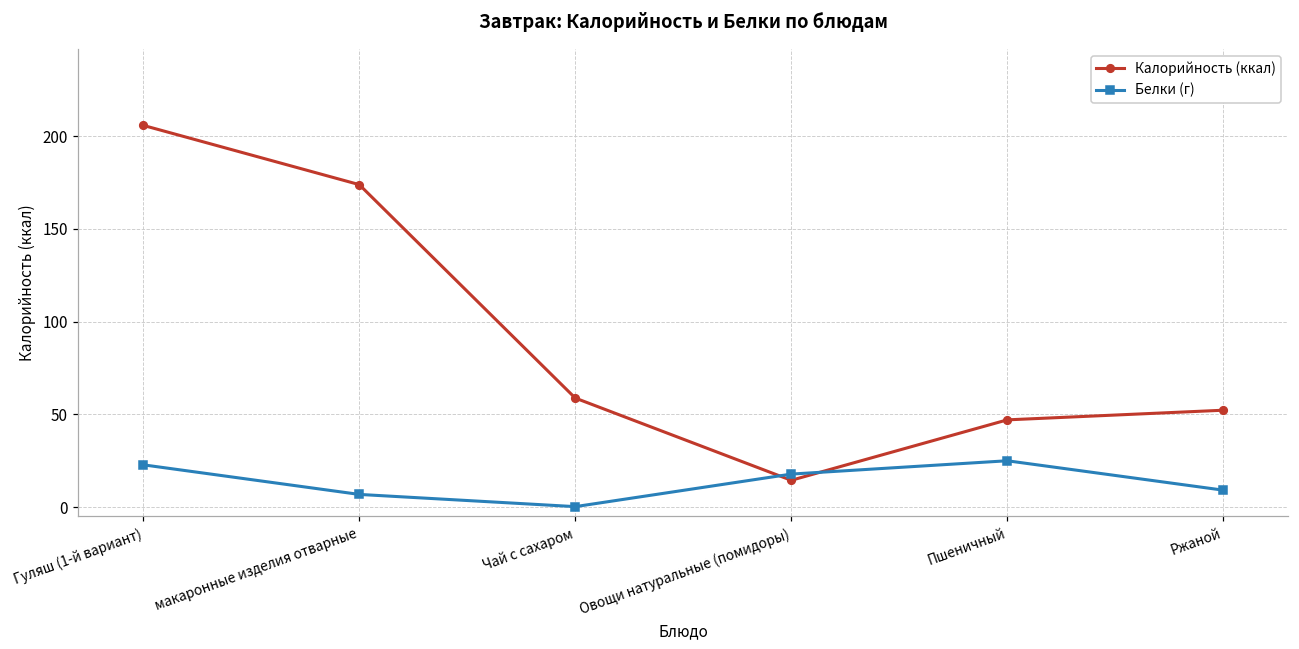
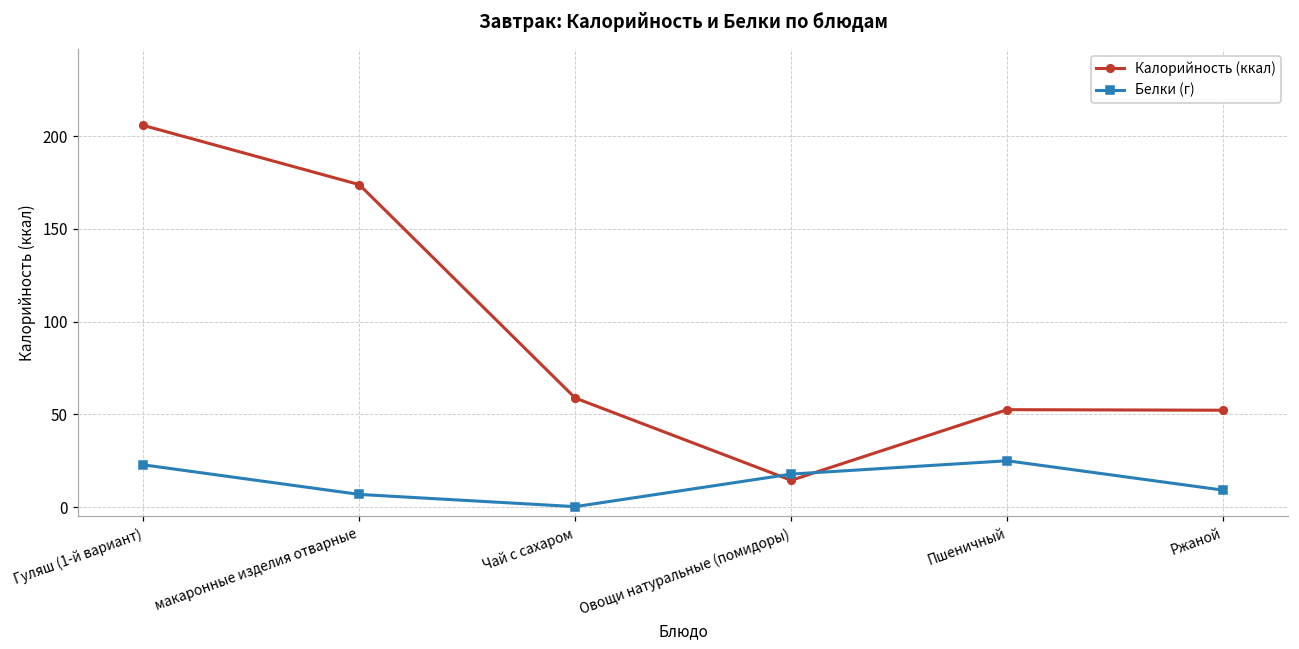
  {
    "Калорийность (ккал)": {
      "Гуляш (1-й вариант)": 206,
      "макаронные изделия отварные": 174,
      "Чай с сахаром": 59,
      "Овощи натуральные (помидоры)": 14,
-     "Пшеничный": 47,
+     "Пшеничный": 53,
      "Ржаной": 52
    },
    "Белки (г)": {
      "Гуляш (1-й вариант)": 23,
      "макаронные изделия отварные": 7,
      "Чай с сахаром": 0,
      "Овощи натуральные (помидоры)": 18,
      "Пшеничный": 25,
      "Ржаной": 9
    }
  }
